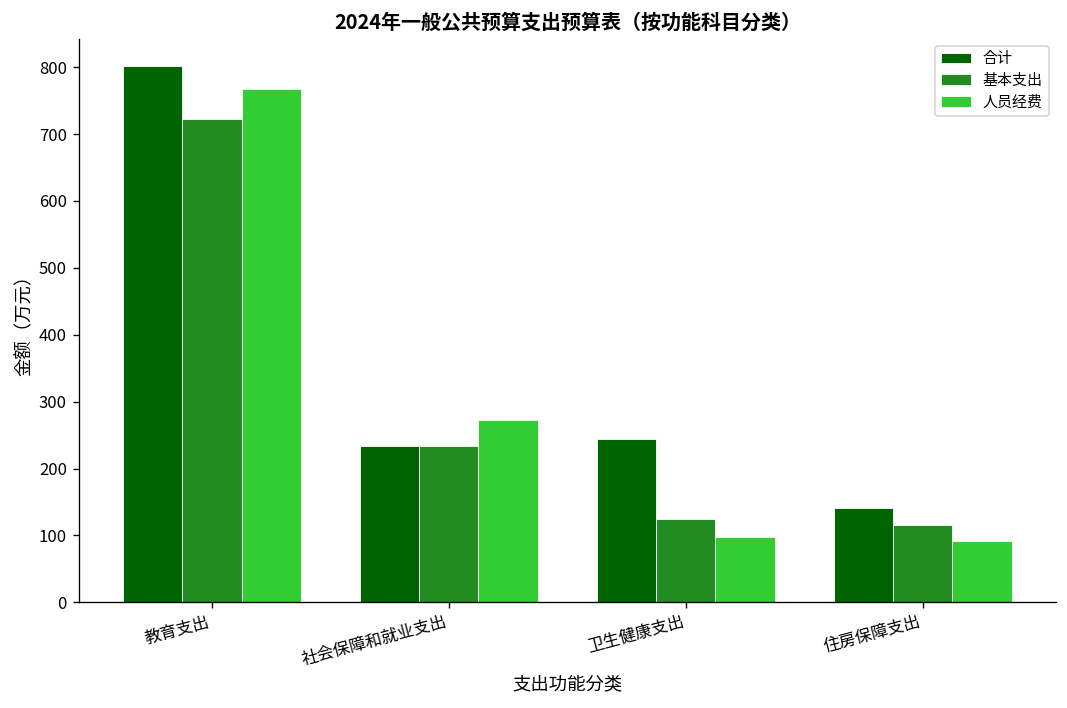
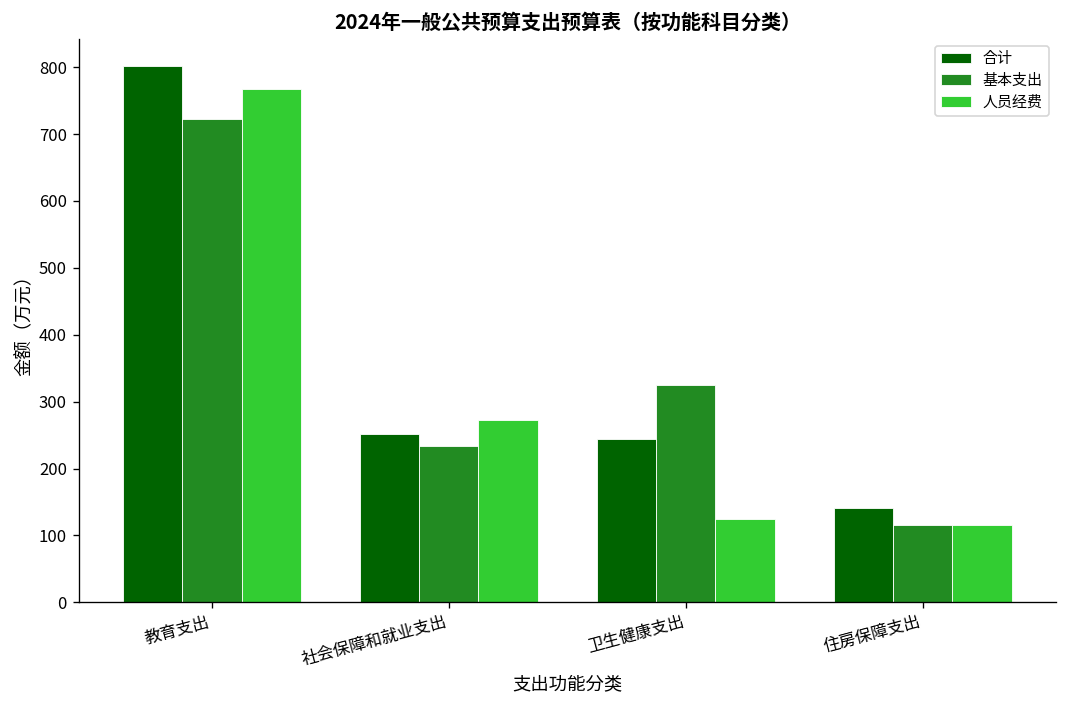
  {
    "合计": {
      "教育支出": 800,
-     "社会保障和就业支出": 230,
+     "社会保障和就业支出": 250,
      "卫生健康支出": 240,
      "住房保障支出": 140
    },
    "基本支出": {
      "教育支出": 720,
      "社会保障和就业支出": 230,
-     "卫生健康支出": 120,
+     "卫生健康支出": 330,
      "住房保障支出": 120
    },
    "人员经费": {
      "教育支出": 770,
      "社会保障和就业支出": 270,
-     "卫生健康支出": 100,
-     "住房保障支出": 90
+     "卫生健康支出": 120,
+     "住房保障支出": 120
    }
  }
